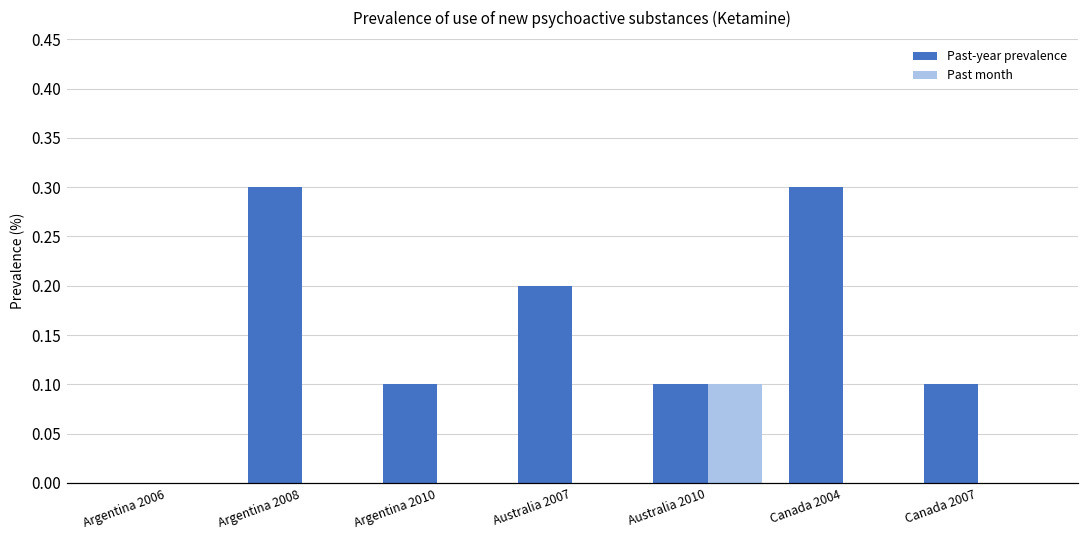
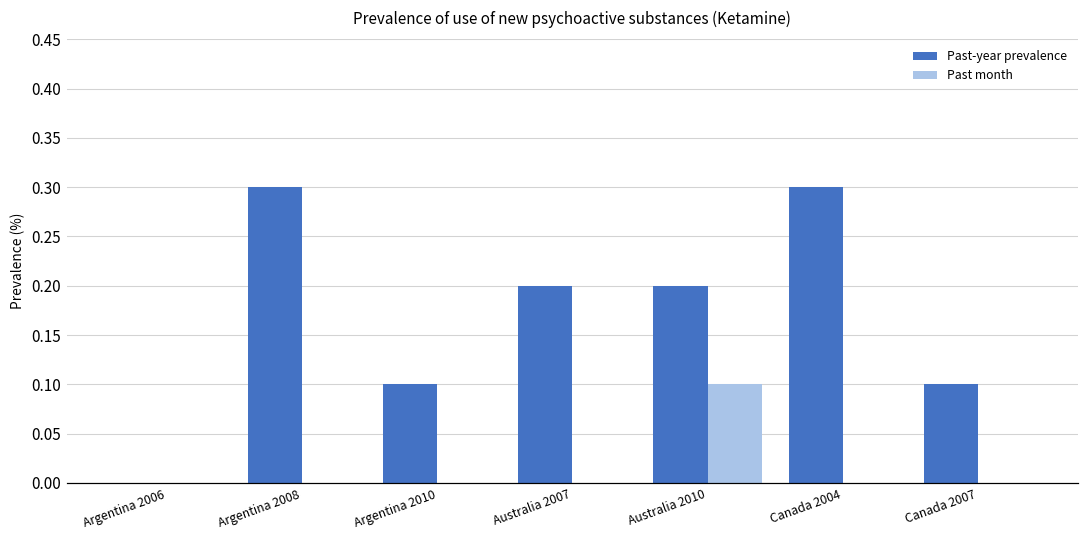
  {
    "Past-year prevalence": {
      "Argentina 2006": 0.0,
      "Argentina 2008": 0.3,
      "Argentina 2010": 0.1,
      "Australia 2007": 0.2,
-     "Australia 2010": 0.1,
+     "Australia 2010": 0.2,
      "Canada 2004": 0.3,
      "Canada 2007": 0.1
    },
    "Past month": {
      "Argentina 2006": 0.0,
      "Argentina 2008": 0.0,
      "Argentina 2010": 0.0,
      "Australia 2007": 0.0,
      "Australia 2010": 0.1,
      "Canada 2004": 0.0,
      "Canada 2007": 0.0
    }
  }
